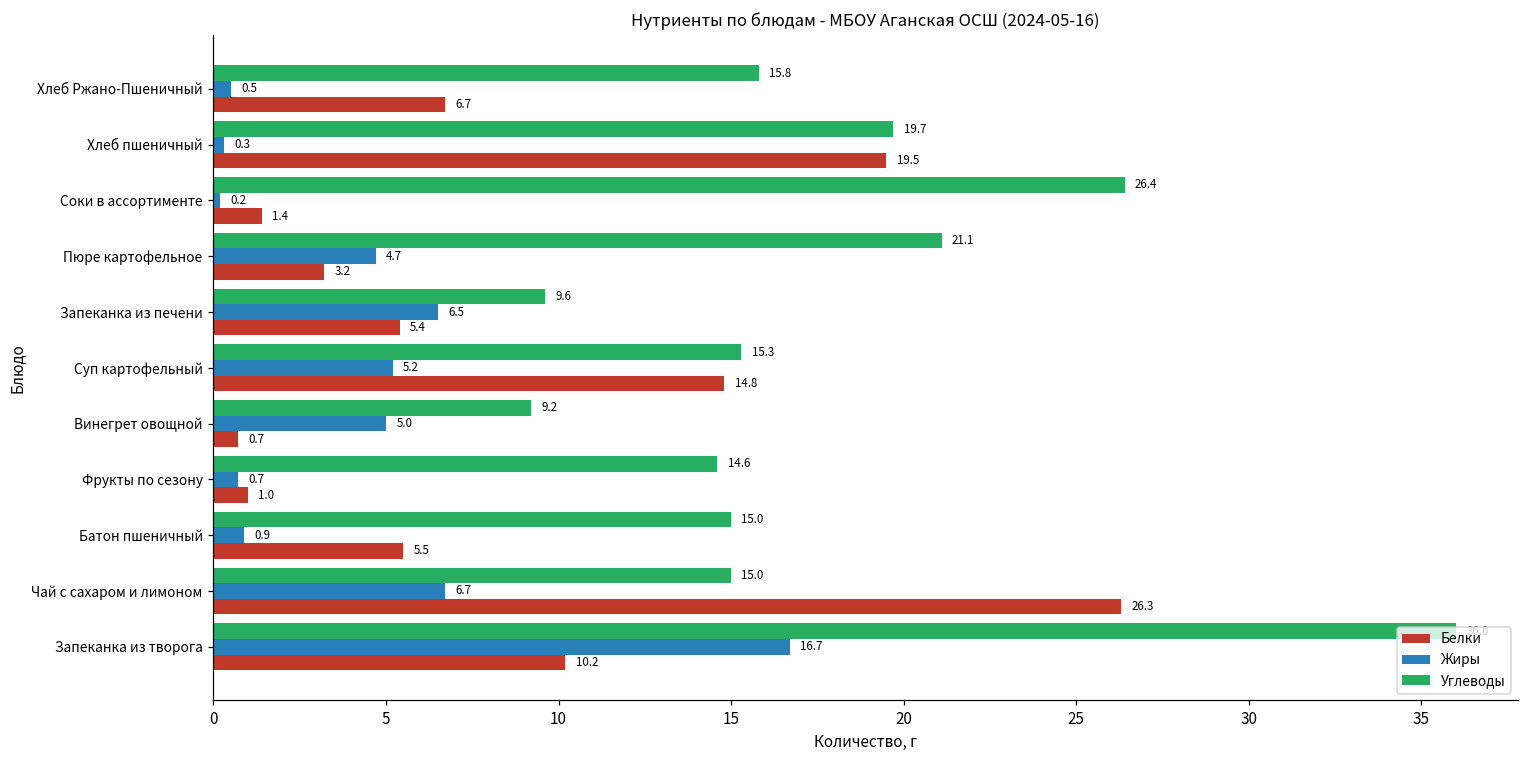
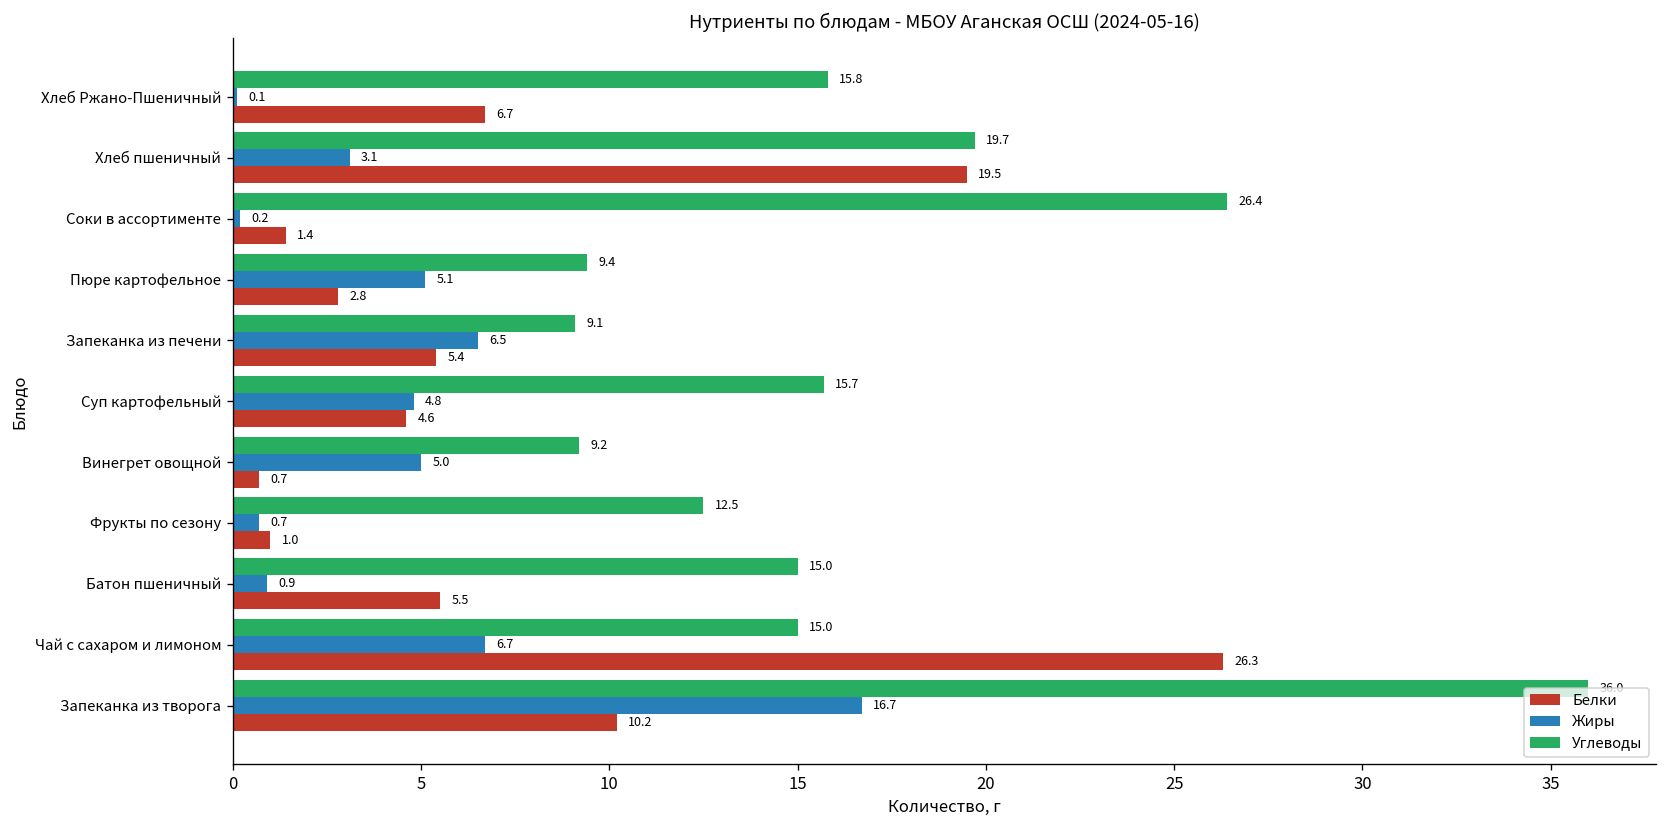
  {
    "Белки": {
      "Хлеб Ржано-Пшеничный": 6.7,
      "Хлеб пшеничный": 19.5,
      "Соки в ассортименте": 1.4,
-     "Пюре картофельное": 3.2,
+     "Пюре картофельное": 2.8,
      "Запеканка из печени": 5.4,
-     "Суп картофельный": 14.8,
+     "Суп картофельный": 4.6,
      "Винегрет овощной": 0.7,
      "Фрукты по сезону": 1.0,
      "Батон пшеничный": 5.5,
      "Чай с сахаром и лимоном": 26.3,
      "Запеканка из творога": 10.2
    },
    "Жиры": {
-     "Хлеб Ржано-Пшеничный": 0.5,
-     "Хлеб пшеничный": 0.3,
+     "Хлеб Ржано-Пшеничный": 0.1,
+     "Хлеб пшеничный": 3.1,
      "Соки в ассортименте": 0.2,
-     "Пюре картофельное": 4.7,
+     "Пюре картофельное": 5.1,
      "Запеканка из печени": 6.5,
-     "Суп картофельный": 5.2,
+     "Суп картофельный": 4.8,
      "Винегрет овощной": 5.0,
      "Фрукты по сезону": 0.7,
      "Батон пшеничный": 0.9,
      "Чай с сахаром и лимоном": 6.7,
      "Запеканка из творога": 16.7
    },
    "Углеводы": {
      "Хлеб Ржано-Пшеничный": 15.8,
      "Хлеб пшеничный": 19.7,
      "Соки в ассортименте": 26.4,
-     "Пюре картофельное": 21.1,
-     "Запеканка из печени": 9.6,
-     "Суп картофельный": 15.3,
+     "Пюре картофельное": 9.4,
+     "Запеканка из печени": 9.1,
+     "Суп картофельный": 15.7,
      "Винегрет овощной": 9.2,
-     "Фрукты по сезону": 14.6,
+     "Фрукты по сезону": 12.5,
      "Батон пшеничный": 15.0,
      "Чай с сахаром и лимоном": 15.0
    }
  }
